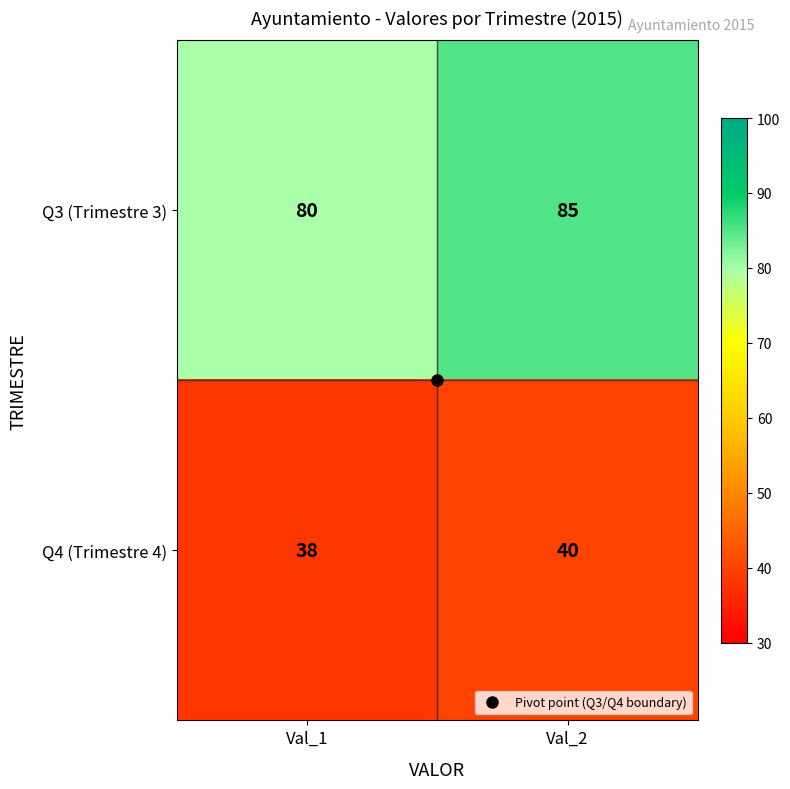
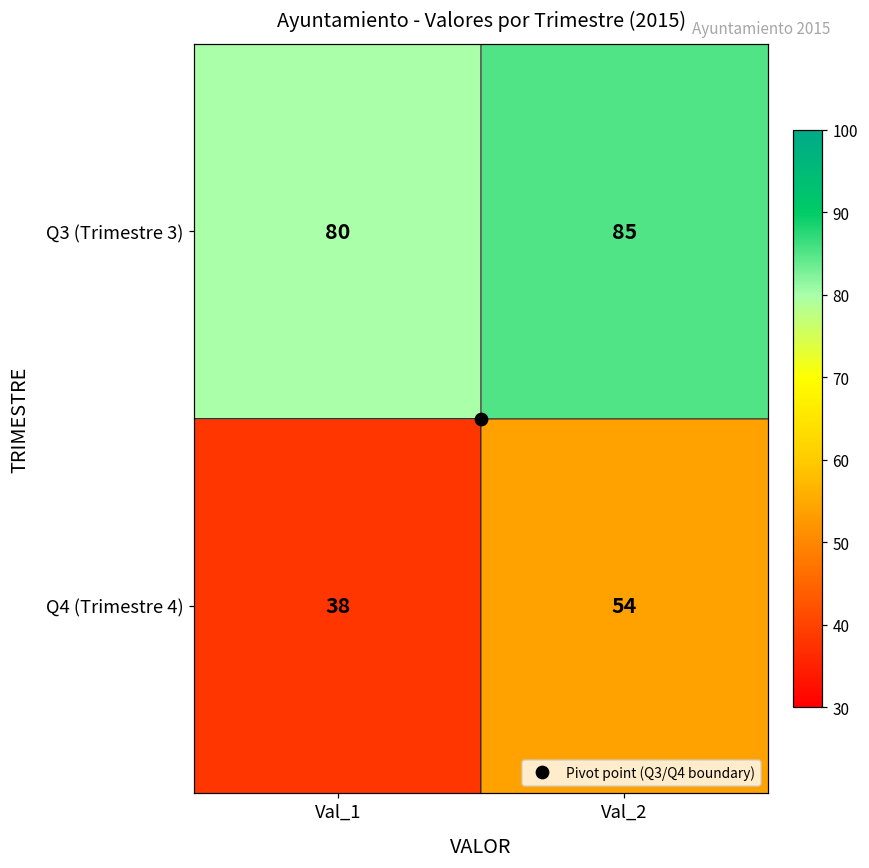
  {
    "Q3 (Trimestre 3)": {
      "Val_1": 80,
      "Val_2": 85
    },
    "Q4 (Trimestre 4)": {
      "Val_1": 38,
-     "Val_2": 40
+     "Val_2": 54
    }
  }
